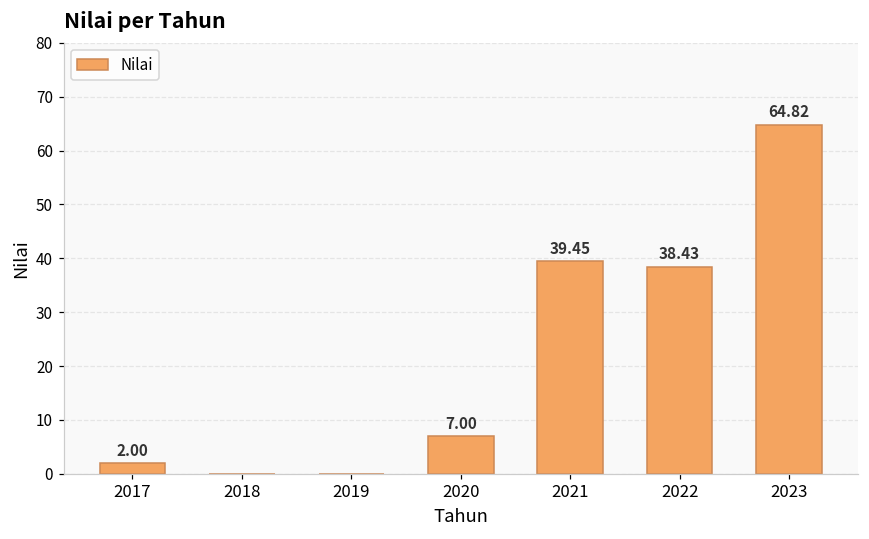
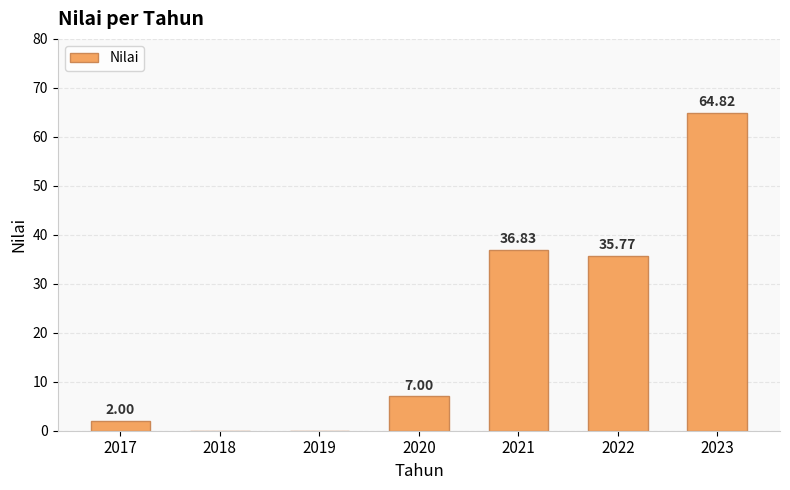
  {
    "2017": 2.00,
    "2020": 7.00,
-   "2021": 39.45,
-   "2022": 38.43,
+   "2021": 36.83,
+   "2022": 35.77,
    "2023": 64.82
  }
